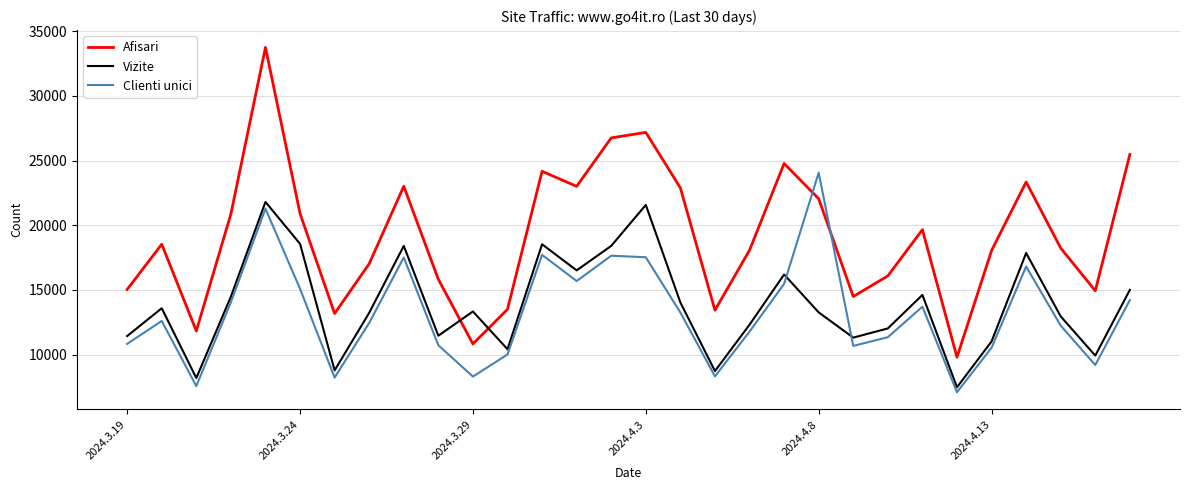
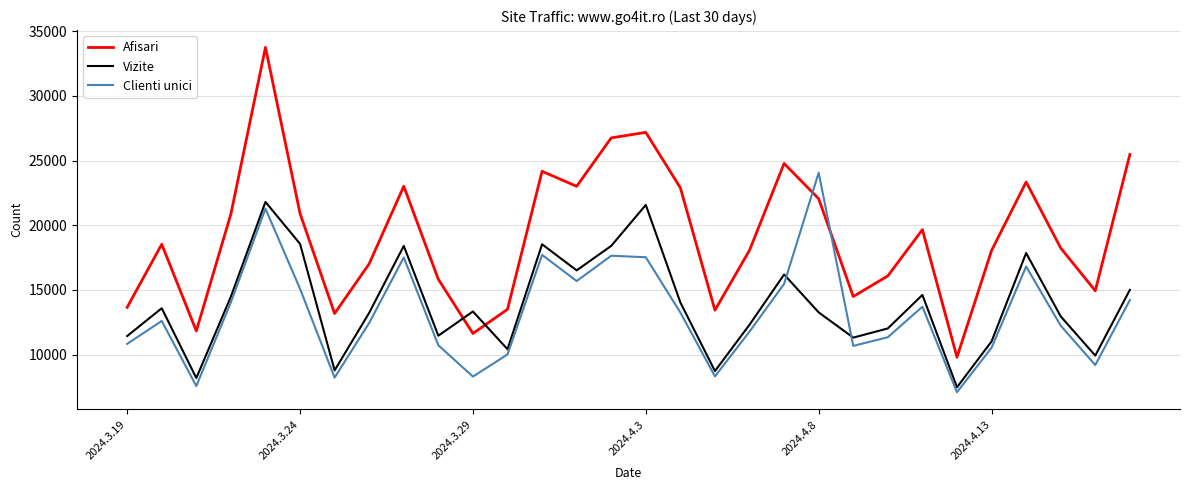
  {
    "Afisari": {
-     "2024.3.19": 15000,
+     "2024.3.19": 13700,
      "2024.3.24": 20900,
-     "2024.3.29": 10800,
+     "2024.3.29": 11600,
      "2024.4.3": 27200,
      "2024.4.8": 22100,
      "2024.4.13": 18000
    },
    "Vizite": {
      "2024.3.19": 11400,
      "2024.3.24": 18600,
      "2024.3.29": 13300,
      "2024.4.3": 21600,
      "2024.4.8": 13300,
      "2024.4.13": 11000
    },
    "Clienti unici": {
      "2024.3.19": 10800,
      "2024.3.24": 15100,
      "2024.3.29": 8300,
      "2024.4.3": 17500,
      "2024.4.8": 24100,
      "2024.4.13": 10500
    }
  }
